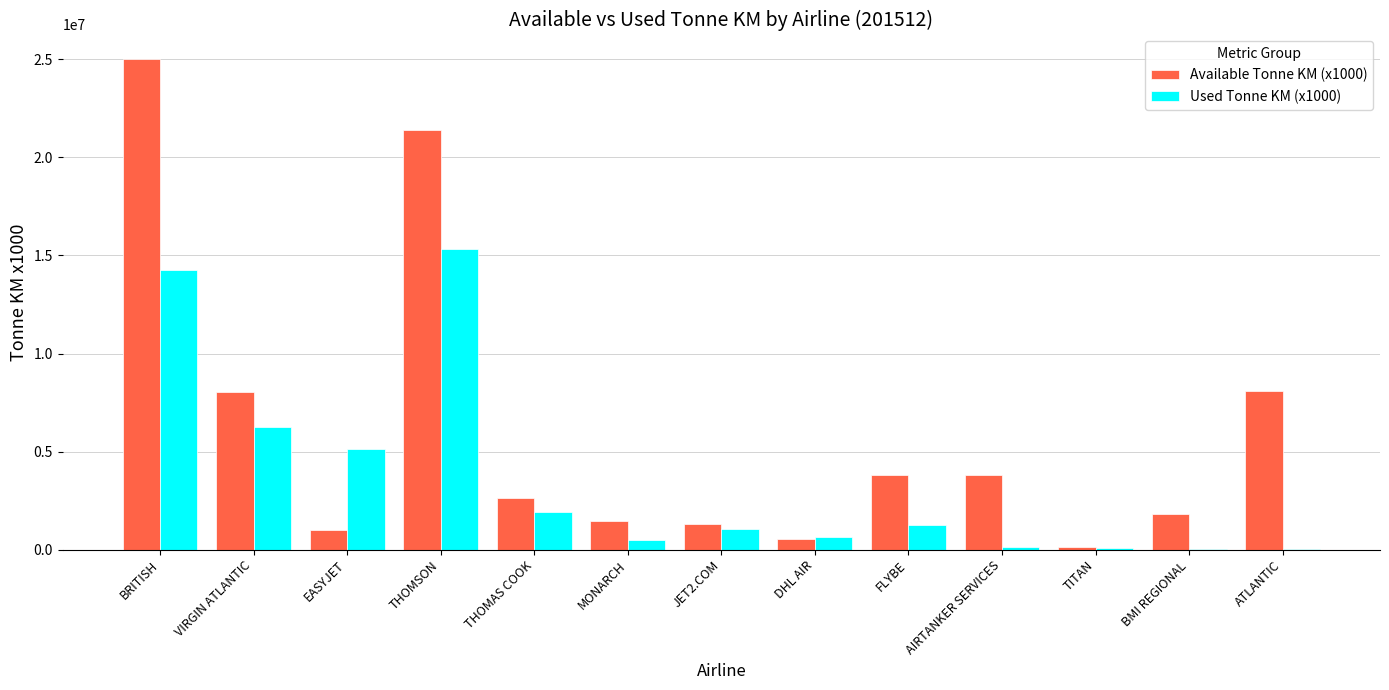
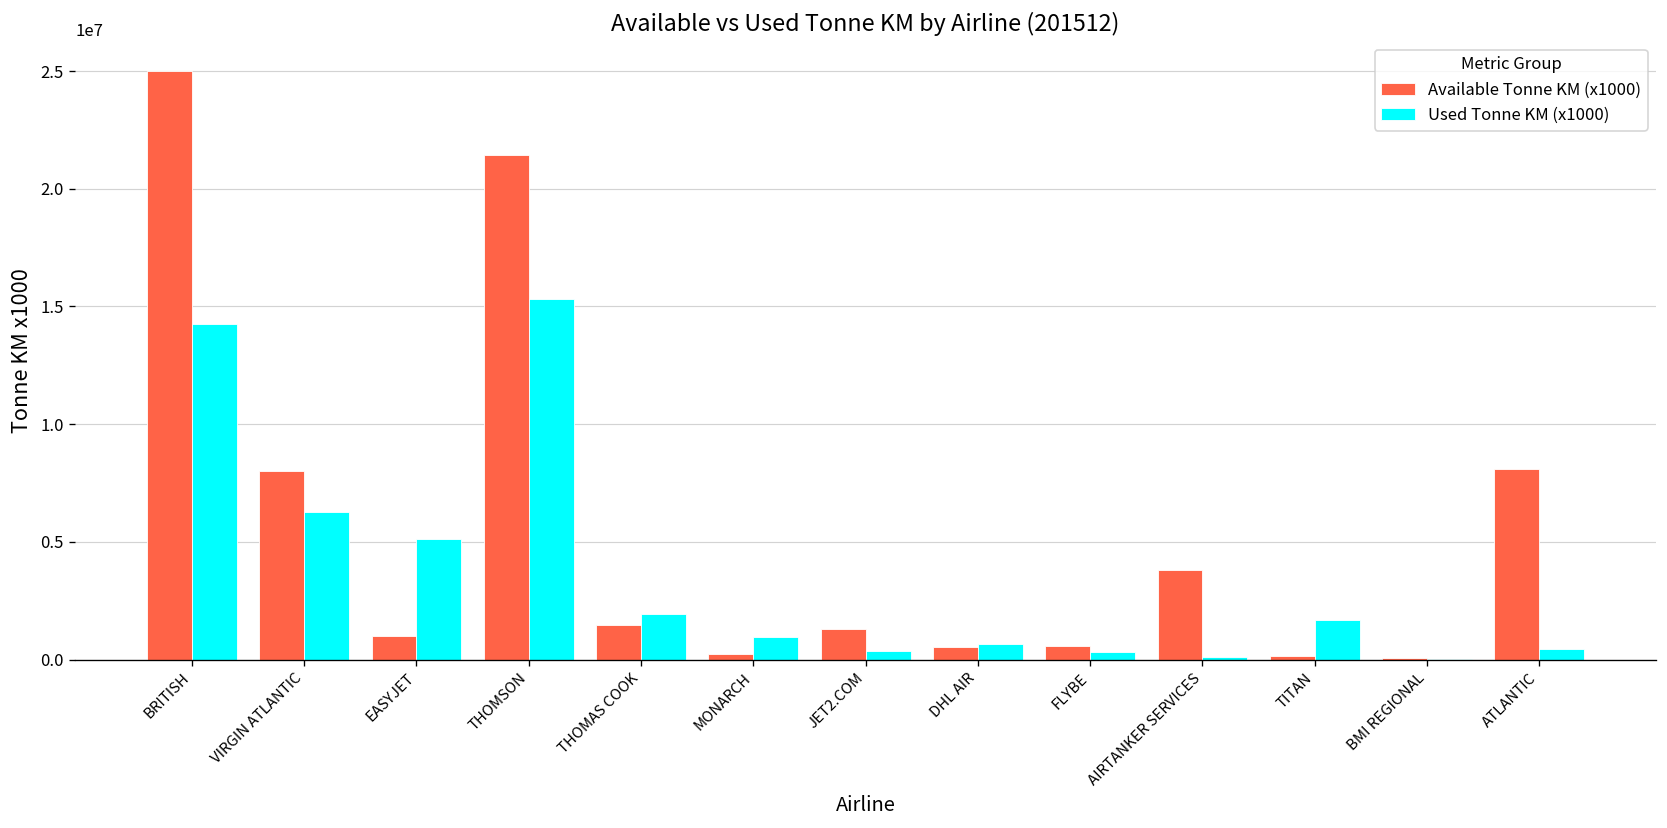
  {
    "Available Tonne KM (x1000)": {
      "BRITISH": 25000000,
      "VIRGIN ATLANTIC": 8000000,
      "EASYJET": 1000000,
      "THOMSON": 21400000,
-     "THOMAS COOK": 2600000,
-     "MONARCH": 1400000,
+     "THOMAS COOK": 1500000,
+     "MONARCH": 300000,
      "JET2.COM": 1300000,
      "DHL AIR": 500000,
-     "FLYBE": 3800000,
+     "FLYBE": 600000,
      "AIRTANKER SERVICES": 3800000,
      "TITAN": 100000,
-     "BMI REGIONAL": 1800000,
+     "BMI REGIONAL": 100000,
      "ATLANTIC": 8100000
    },
    "Used Tonne KM (x1000)": {
      "BRITISH": 14300000,
      "VIRGIN ATLANTIC": 6300000,
      "EASYJET": 5100000,
      "THOMSON": 15300000,
      "THOMAS COOK": 1900000,
-     "MONARCH": 500000,
-     "JET2.COM": 1000000,
+     "MONARCH": 1000000,
+     "JET2.COM": 400000,
      "DHL AIR": 700000,
-     "FLYBE": 1300000,
-     "TITAN": 100000,
-     "ATLANTIC": 0
+     "FLYBE": 300000,
+     "TITAN": 1700000,
+     "ATLANTIC": 400000
    }
  }
